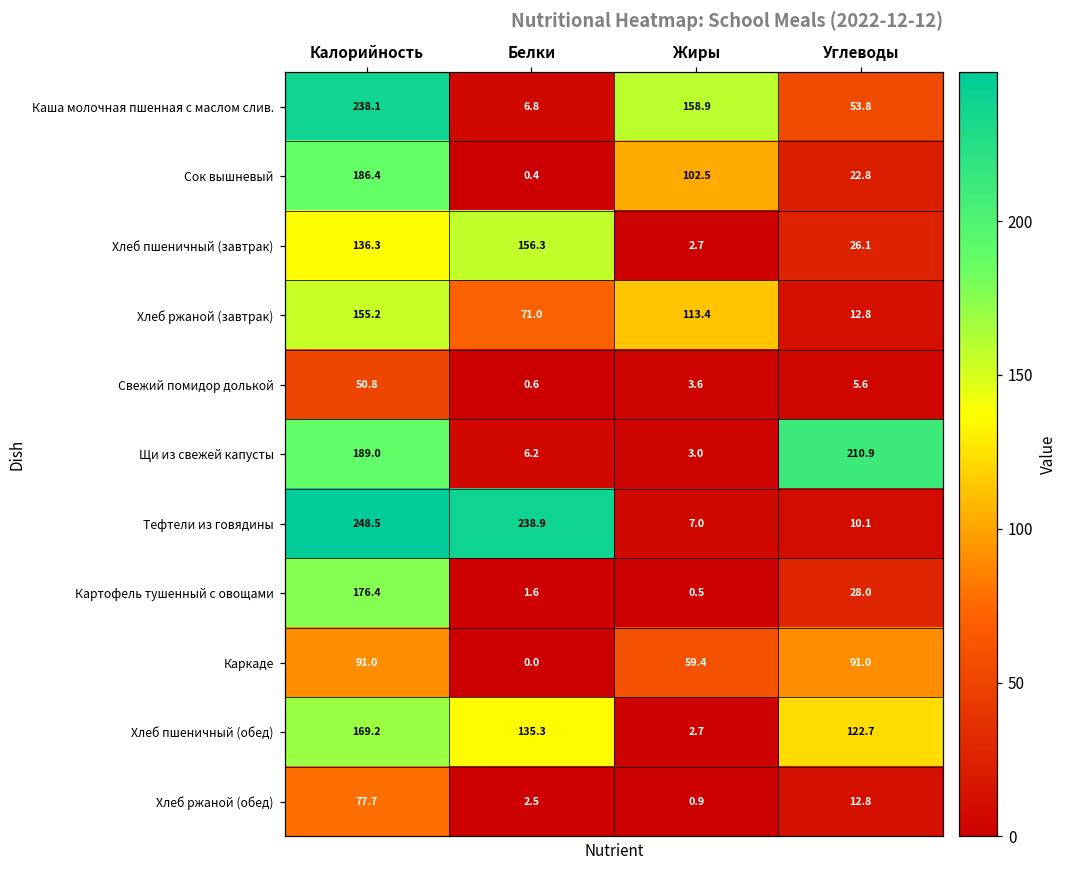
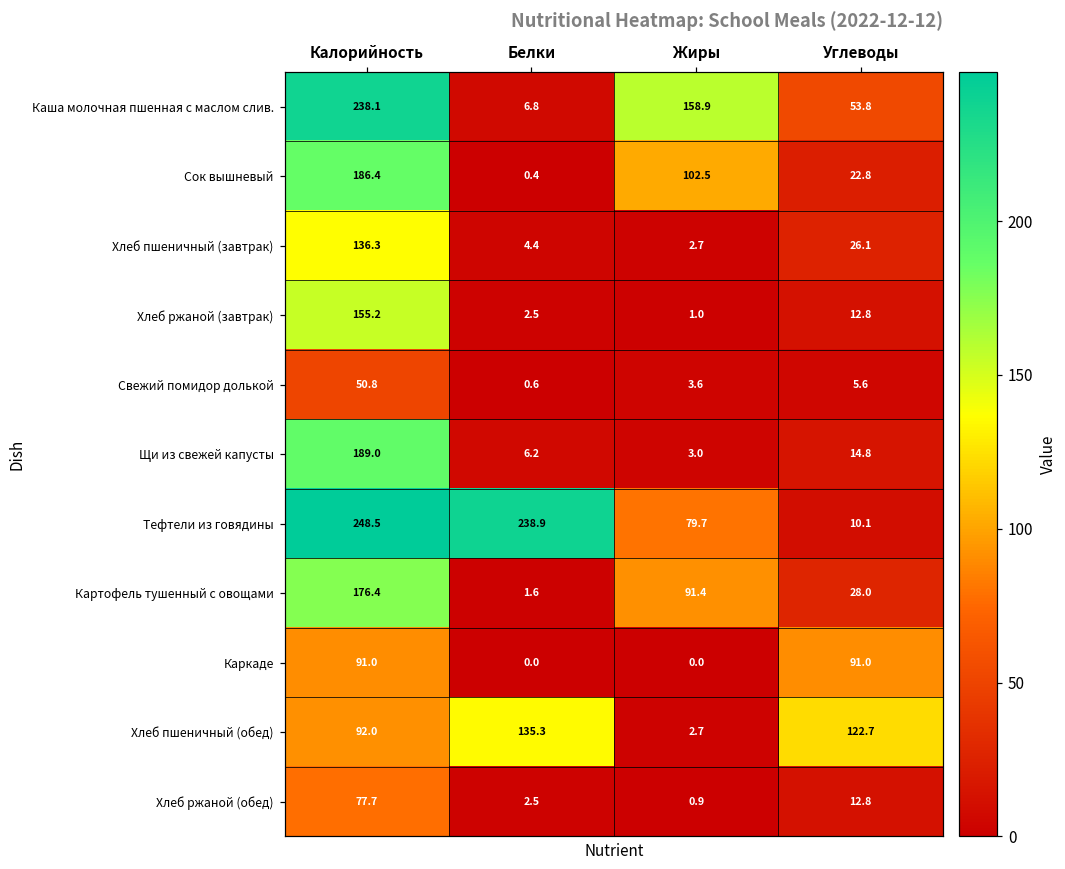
  {
    "Каша молочная пшенная с маслом слив.": {
      "Калорийность": 238.1,
      "Белки": 6.8,
      "Жиры": 158.9,
      "Углеводы": 53.8
    },
    "Сок вышневый": {
      "Калорийность": 186.4,
      "Белки": 0.4,
      "Жиры": 102.5,
      "Углеводы": 22.8
    },
    "Хлеб пшеничный (завтрак)": {
      "Калорийность": 136.3,
-     "Белки": 156.3,
+     "Белки": 4.4,
      "Жиры": 2.7,
      "Углеводы": 26.1
    },
    "Хлеб ржаной (завтрак)": {
      "Калорийность": 155.2,
-     "Белки": 71.0,
-     "Жиры": 113.4,
+     "Белки": 2.5,
+     "Жиры": 1.0,
      "Углеводы": 12.8
    },
    "Свежий помидор долькой": {
      "Калорийность": 50.8,
      "Белки": 0.6,
      "Жиры": 3.6,
      "Углеводы": 5.6
    },
    "Щи из свежей капусты": {
      "Калорийность": 189.0,
      "Белки": 6.2,
      "Жиры": 3.0,
-     "Углеводы": 210.9
+     "Углеводы": 14.8
    },
    "Тефтели из говядины": {
      "Калорийность": 248.5,
      "Белки": 238.9,
-     "Жиры": 7.0,
+     "Жиры": 79.7,
      "Углеводы": 10.1
    },
    "Картофель тушенный с овощами": {
      "Калорийность": 176.4,
      "Белки": 1.6,
-     "Жиры": 0.5,
+     "Жиры": 91.4,
      "Углеводы": 28.0
    },
    "Каркаде": {
      "Калорийность": 91.0,
      "Белки": 0.0,
-     "Жиры": 59.4,
+     "Жиры": 0.0,
      "Углеводы": 91.0
    },
    "Хлеб пшеничный (обед)": {
-     "Калорийность": 169.2,
+     "Калорийность": 92.0,
      "Белки": 135.3,
      "Жиры": 2.7,
      "Углеводы": 122.7
    },
    "Хлеб ржаной (обед)": {
      "Калорийность": 77.7,
      "Белки": 2.5,
      "Жиры": 0.9,
      "Углеводы": 12.8
    }
  }
